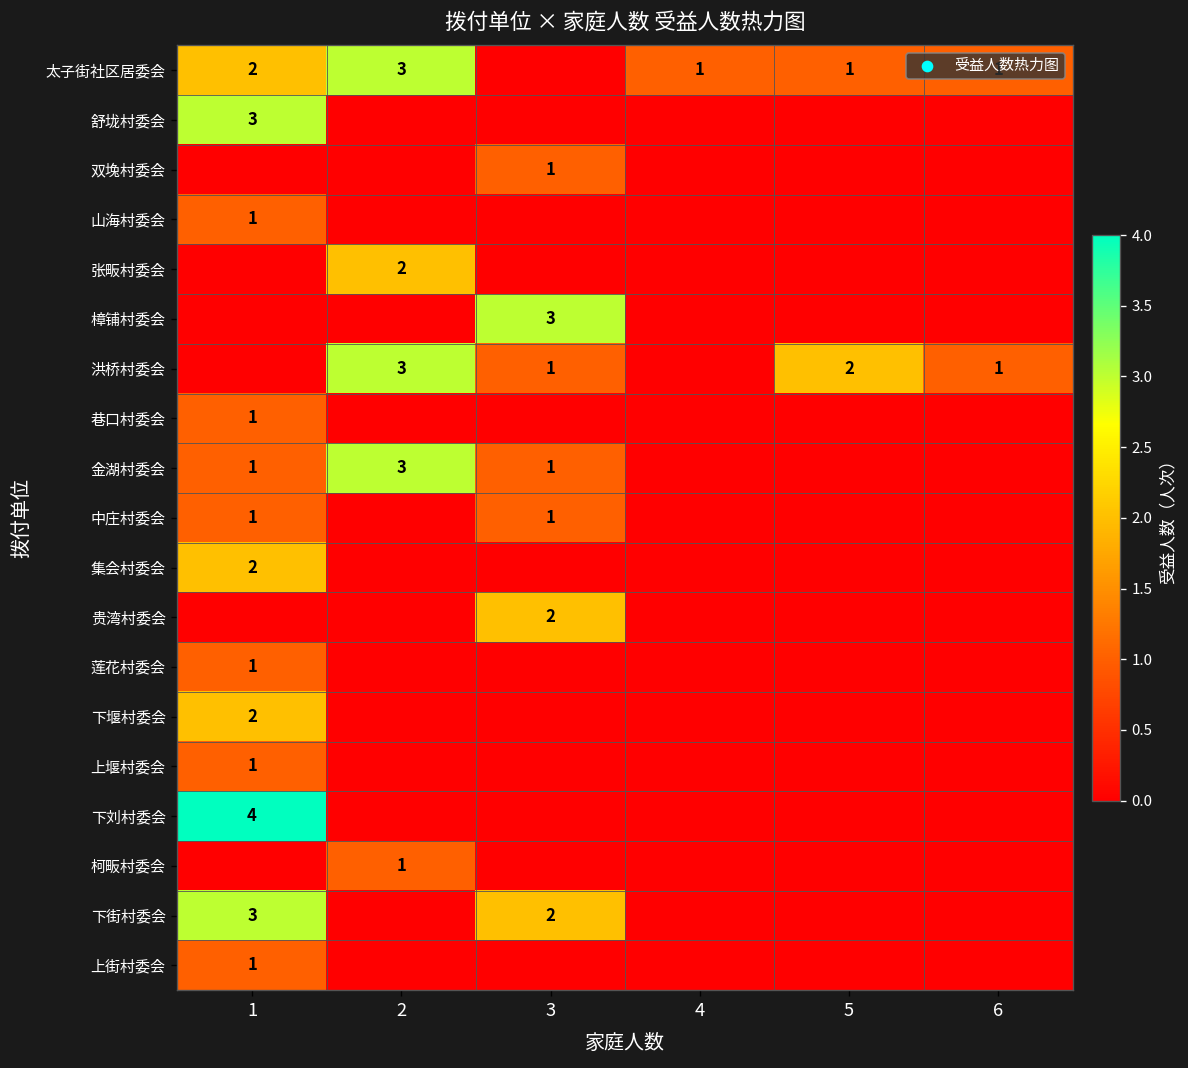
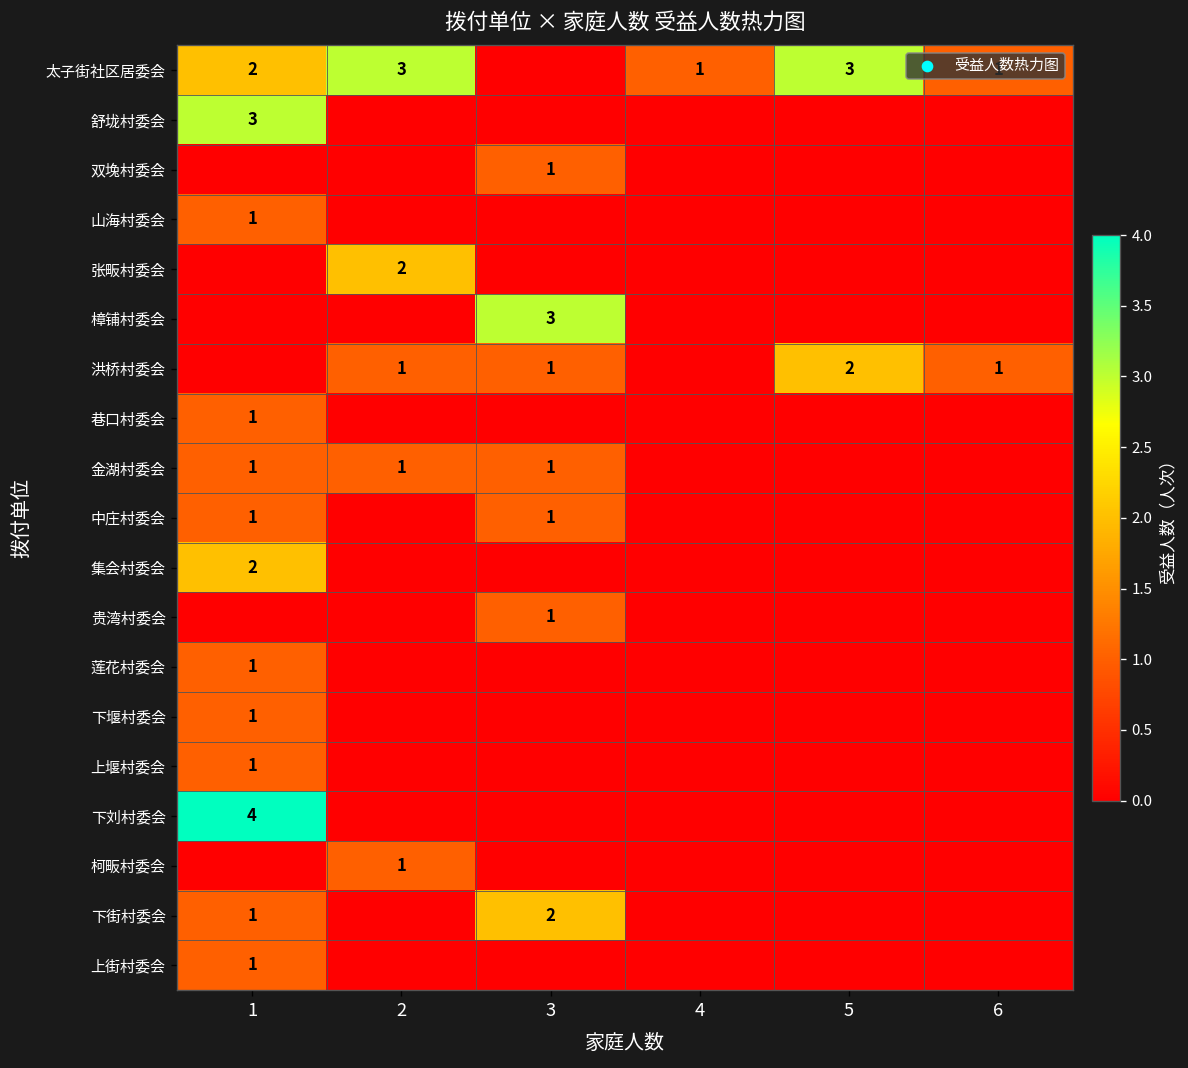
  {
    "太子街社区居委会": {
      "1": 2,
      "2": 3,
      "4": 1,
-     "5": 1
+     "5": 3
    },
    "舒垅村委会": {
      "1": 3
    },
    "双堍村委会": {
      "3": 1
    },
    "山海村委会": {
      "1": 1
    },
    "张畈村委会": {
      "2": 2
    },
    "樟铺村委会": {
      "3": 3
    },
    "洪桥村委会": {
-     "2": 3,
+     "2": 1,
      "3": 1,
      "5": 2,
      "6": 1
    },
    "巷口村委会": {
      "1": 1
    },
    "金湖村委会": {
      "1": 1,
-     "2": 3,
+     "2": 1,
      "3": 1
    },
    "中庄村委会": {
      "1": 1,
      "3": 1
    },
    "集会村委会": {
      "1": 2
    },
    "贵湾村委会": {
-     "3": 2
+     "3": 1
    },
    "莲花村委会": {
      "1": 1
    },
    "下堰村委会": {
-     "1": 2
+     "1": 1
    },
    "上堰村委会": {
      "1": 1
    },
    "下刘村委会": {
      "1": 4
    },
    "柯畈村委会": {
      "2": 1
    },
    "下街村委会": {
-     "1": 3,
+     "1": 1,
      "3": 2
    },
    "上街村委会": {
      "1": 1
    }
  }
